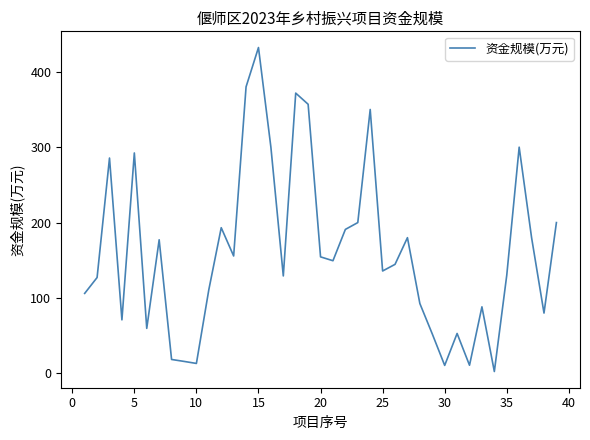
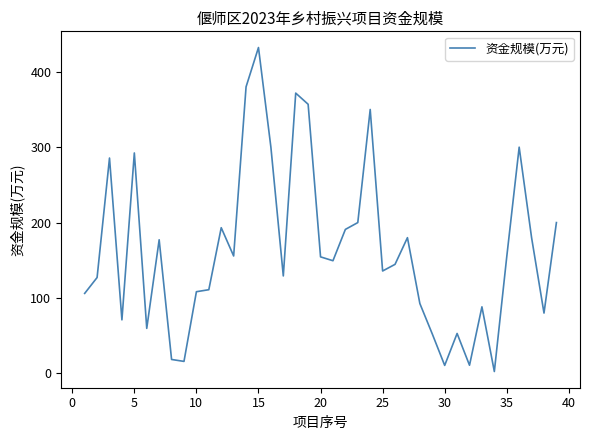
  {
    "5": 290,
-   "10": 10,
+   "10": 110,
    "15": 430,
    "20": 150,
    "25": 140,
    "30": 10,
-   "35": 130
+   "35": 150
  }
